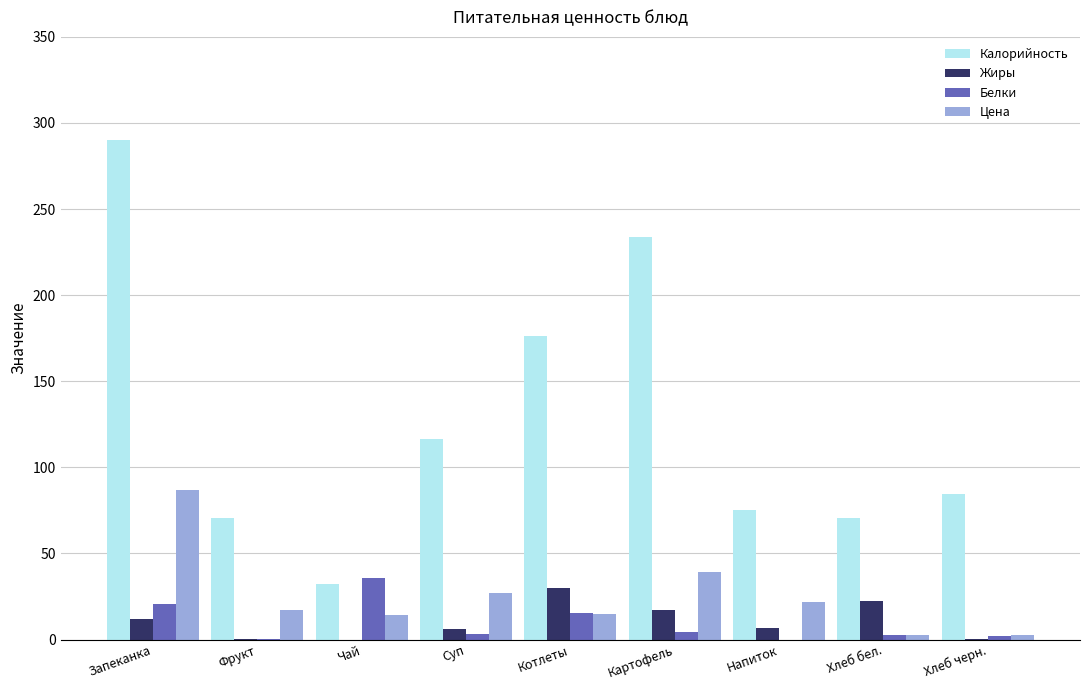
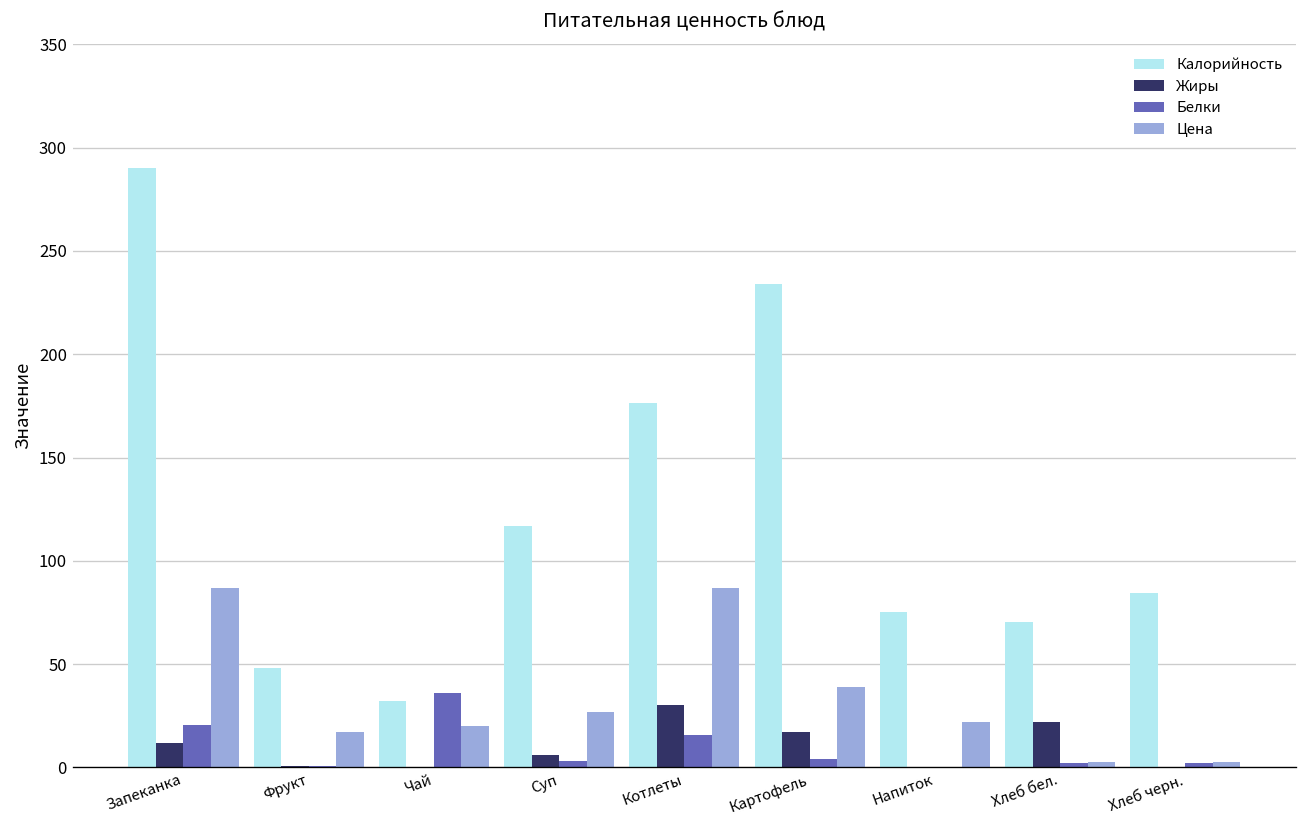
  {
    "Калорийность": {
      "Запеканка": 290,
-     "Фрукт": 71,
+     "Фрукт": 48,
      "Чай": 32,
      "Суп": 117,
      "Котлеты": 176,
      "Картофель": 234,
      "Напиток": 75,
      "Хлеб бел.": 71,
      "Хлеб черн.": 84
    },
    "Жиры": {
      "Запеканка": 12,
      "Чай": 0,
      "Суп": 6,
      "Котлеты": 30,
      "Картофель": 17,
-     "Напиток": 7,
+     "Напиток": 0,
      "Хлеб бел.": 22
    },
    "Белки": {
      "Запеканка": 21,
      "Чай": 36,
      "Суп": 3,
      "Котлеты": 16,
      "Картофель": 4,
      "Напиток": 0,
      "Хлеб бел.": 2,
      "Хлеб черн.": 2
    },
    "Цена": {
      "Запеканка": 87,
      "Фрукт": 17,
-     "Чай": 14,
+     "Чай": 20,
      "Суп": 27,
-     "Котлеты": 15,
+     "Котлеты": 87,
      "Картофель": 39,
      "Напиток": 22,
      "Хлеб бел.": 3,
      "Хлеб черн.": 3
    }
  }
